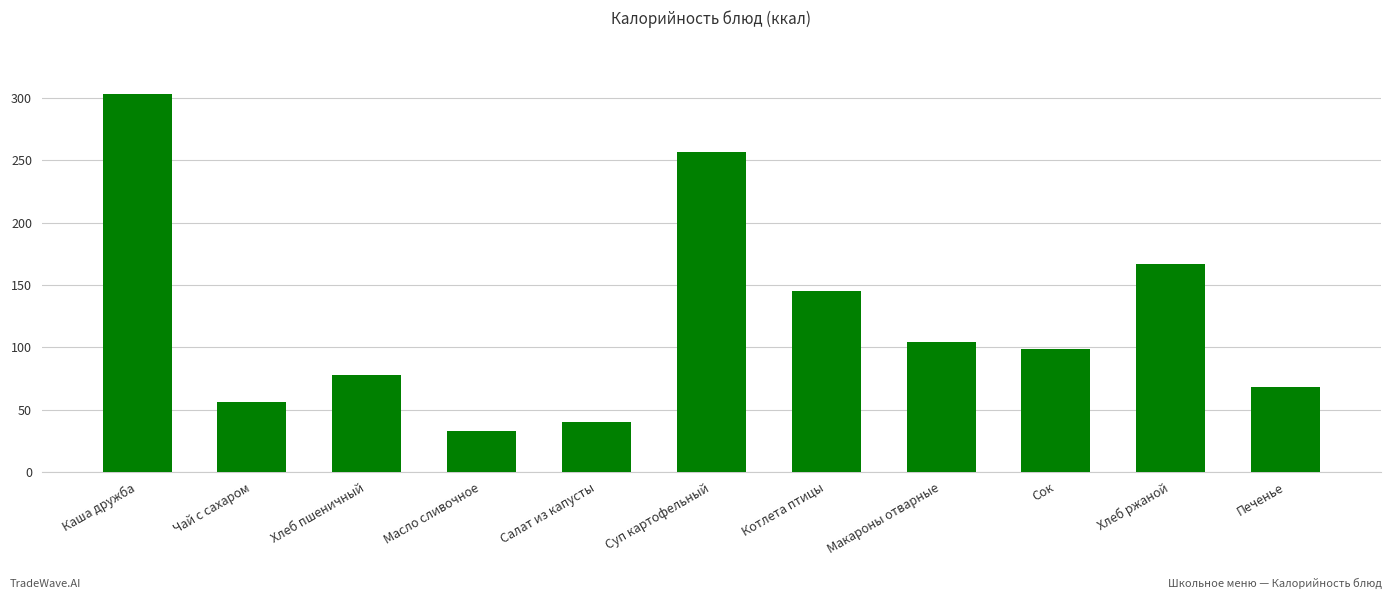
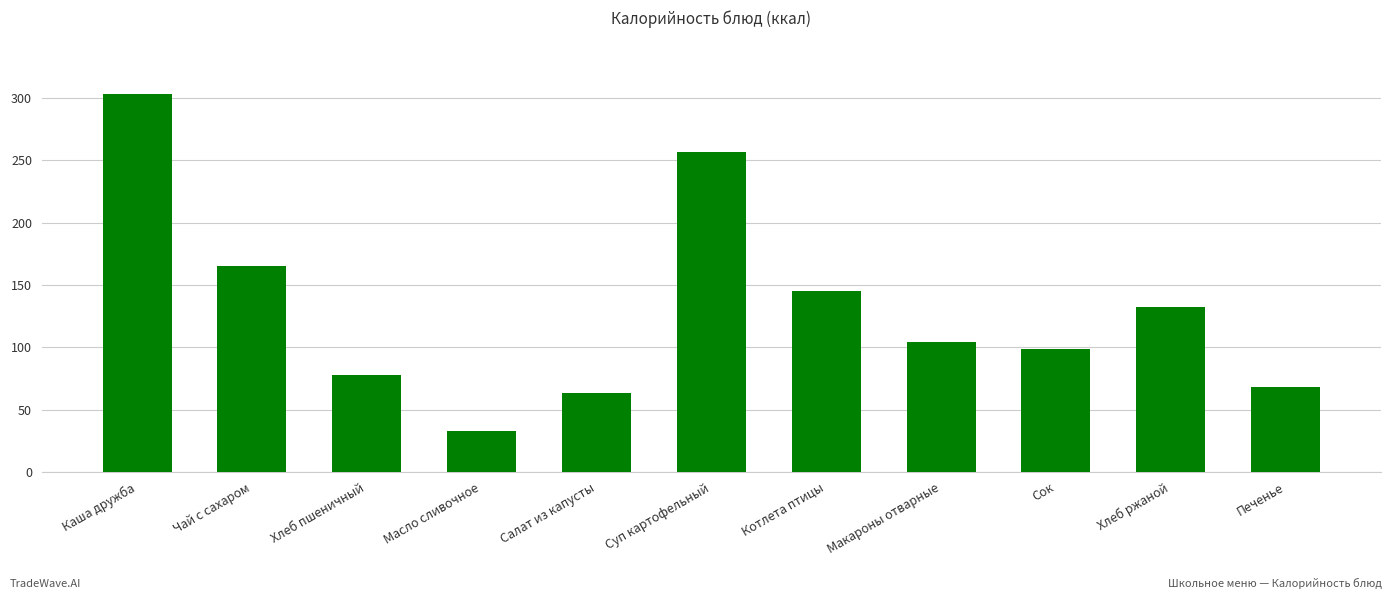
  {
    "Каша дружба": 303,
-   "Чай с сахаром": 56,
+   "Чай с сахаром": 165,
    "Хлеб пшеничный": 78,
    "Масло сливочное": 33,
-   "Салат из капусты": 40,
+   "Салат из капусты": 63,
    "Суп картофельный": 257,
    "Котлета птицы": 145,
    "Макароны отварные": 104,
    "Сок": 99,
-   "Хлеб ржаной": 167,
+   "Хлеб ржаной": 132,
    "Печенье": 68
  }
